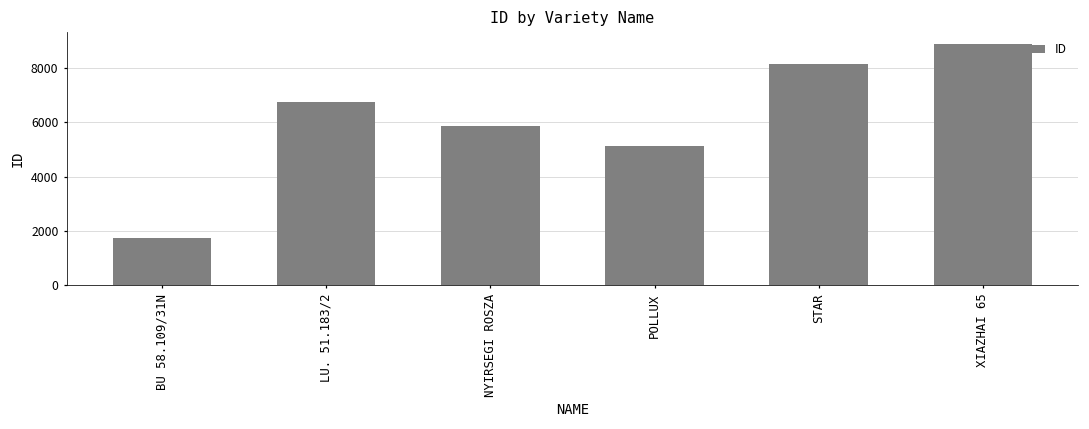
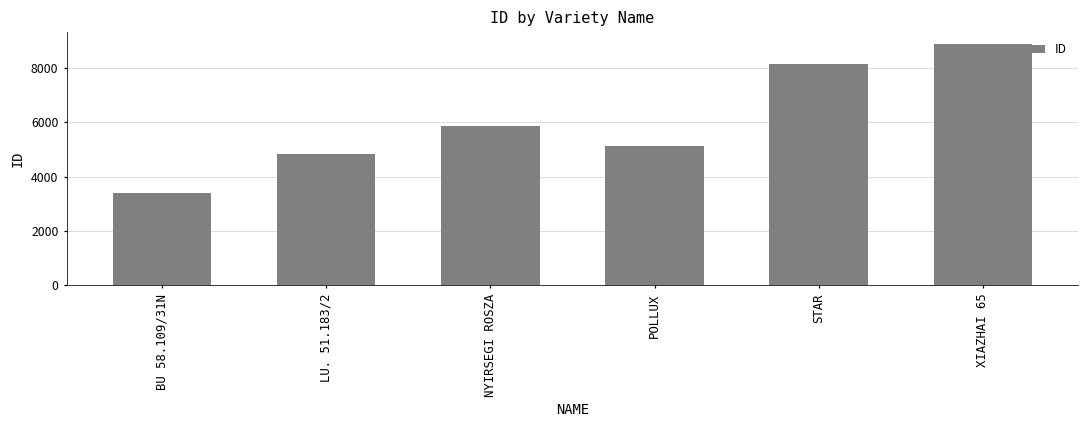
  {
-   "BU 58.109/31N": 1800,
-   "LU. 51.183/2": 6800,
+   "BU 58.109/31N": 3400,
+   "LU. 51.183/2": 4800,
    "NYIRSEGI ROSZA": 5900,
    "POLLUX": 5100,
    "STAR": 8100,
    "XIAZHAI 65": 8900
  }
